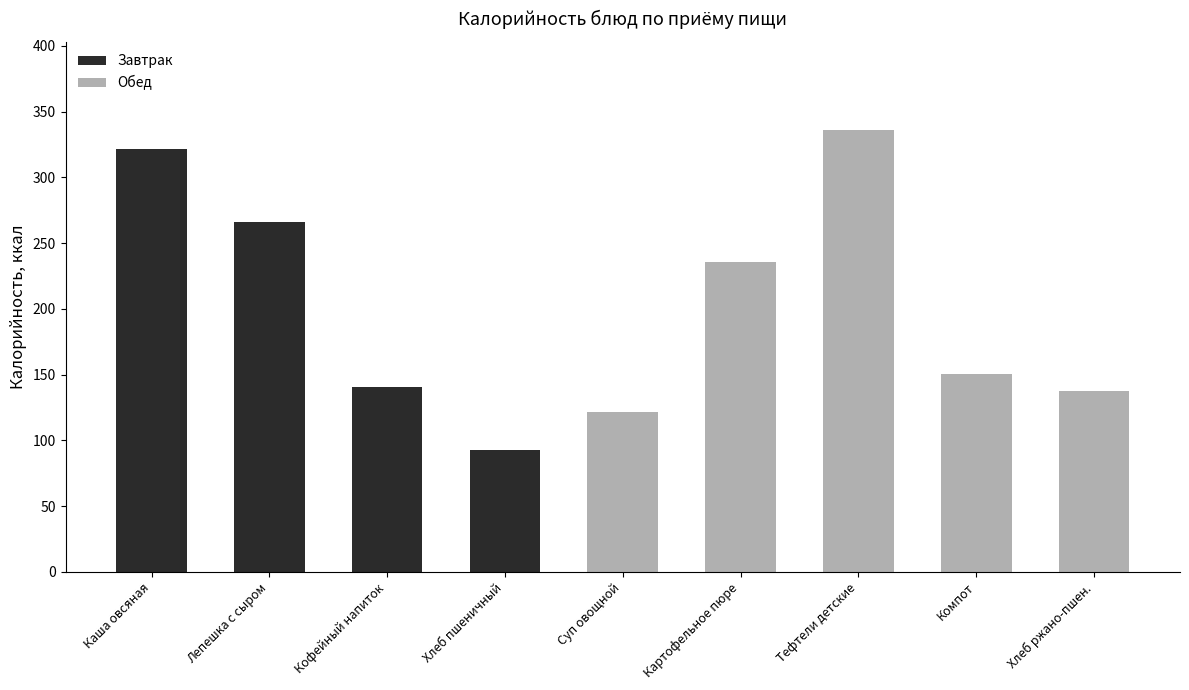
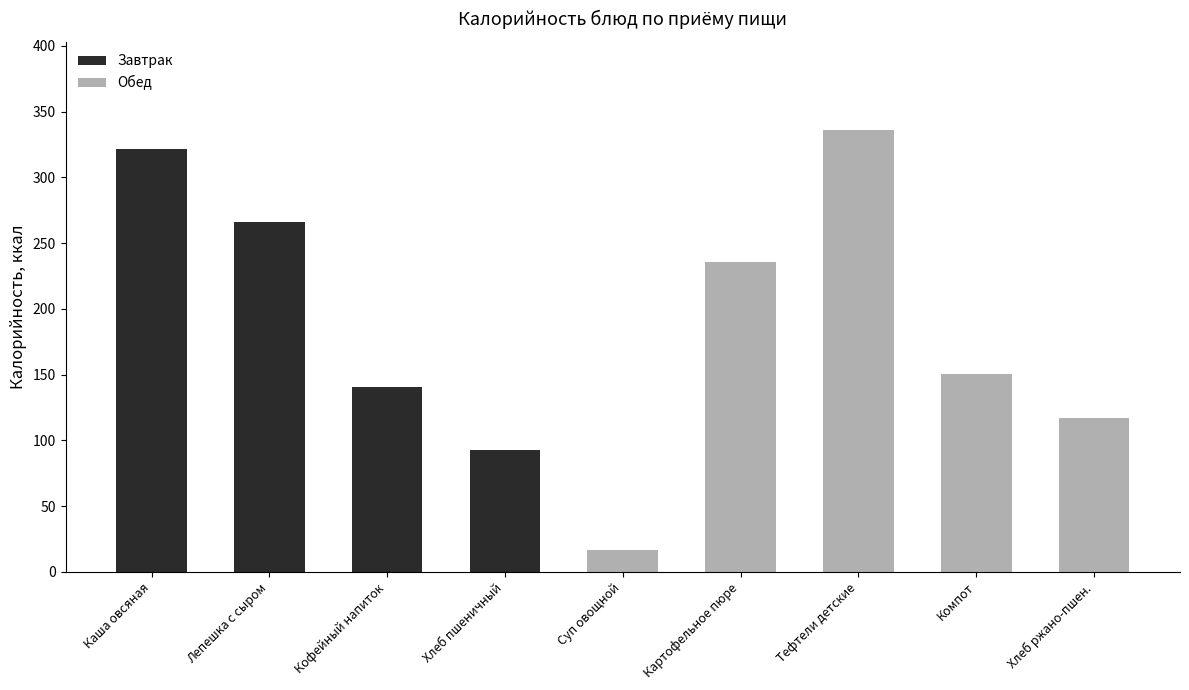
  {
    "Завтрак": {
      "Каша овсяная": 322,
      "Лепешка с сыром": 266,
      "Кофейный напиток": 141,
      "Хлеб пшеничный": 93,
      "Суп овощной": 0,
      "Картофельное пюре": 0,
      "Тефтели детские": 0,
      "Компот": 0,
      "Хлеб ржано-пшен.": 0
    },
    "Обед": {
-     "Суп овощной": 122,
-     "Хлеб ржано-пшен.": 138
+     "Суп овощной": 17,
+     "Хлеб ржано-пшен.": 117
    }
  }
